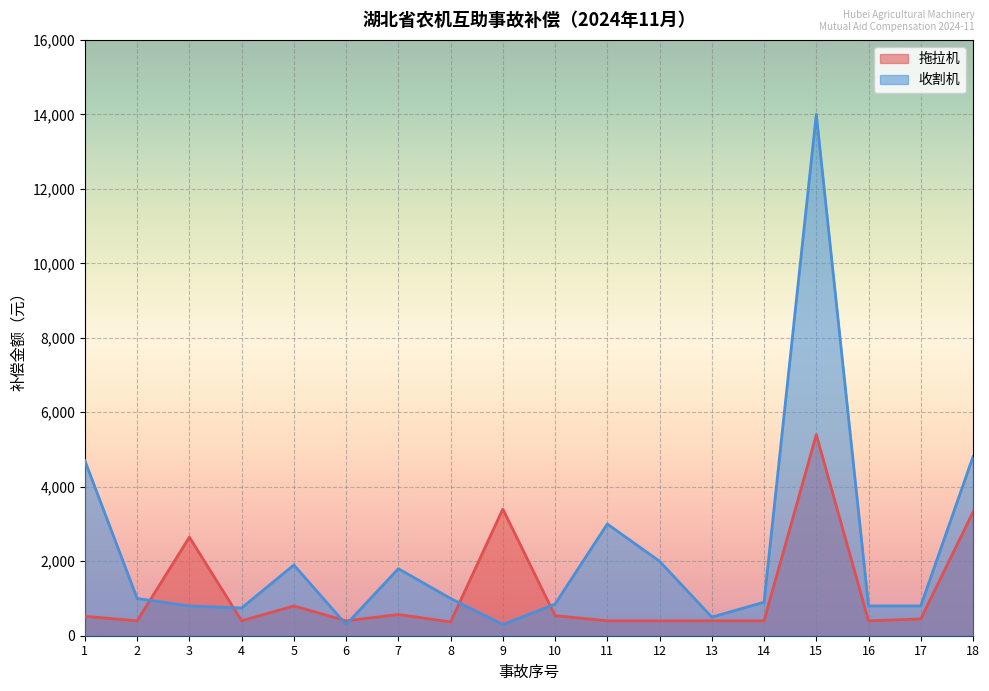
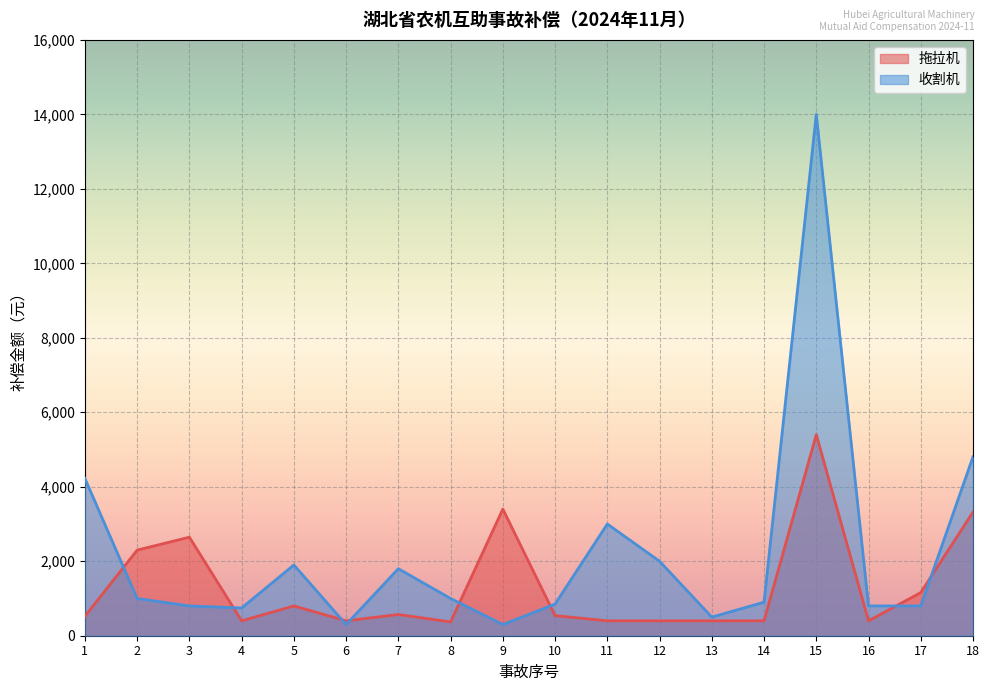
  {
    "拖拉机": {
      "1": "500",
-     "2": "400",
+     "2": "2,300",
      "3": "2,600",
      "4": "400",
      "5": "800",
      "6": "400",
      "7": "600",
      "8": "400",
      "9": "3,400",
      "10": "500",
      "11": "400",
      "12": "400",
      "13": "400",
      "14": "400",
      "15": "5,400",
      "16": "400",
-     "17": "500",
+     "17": "1,200",
      "18": "3,300"
    },
    "收割机": {
-     "1": "4,700",
+     "1": "4,200",
      "2": "1,000",
      "3": "800",
      "4": "700",
      "5": "1,900",
      "6": "300",
      "7": "1,800",
      "8": "1,000",
      "9": "300",
      "10": "900",
      "11": "3,000",
      "12": "2,000",
      "13": "500",
      "14": "900",
      "15": "14,000",
      "16": "800",
      "17": "800",
      "18": "4,800"
    }
  }
